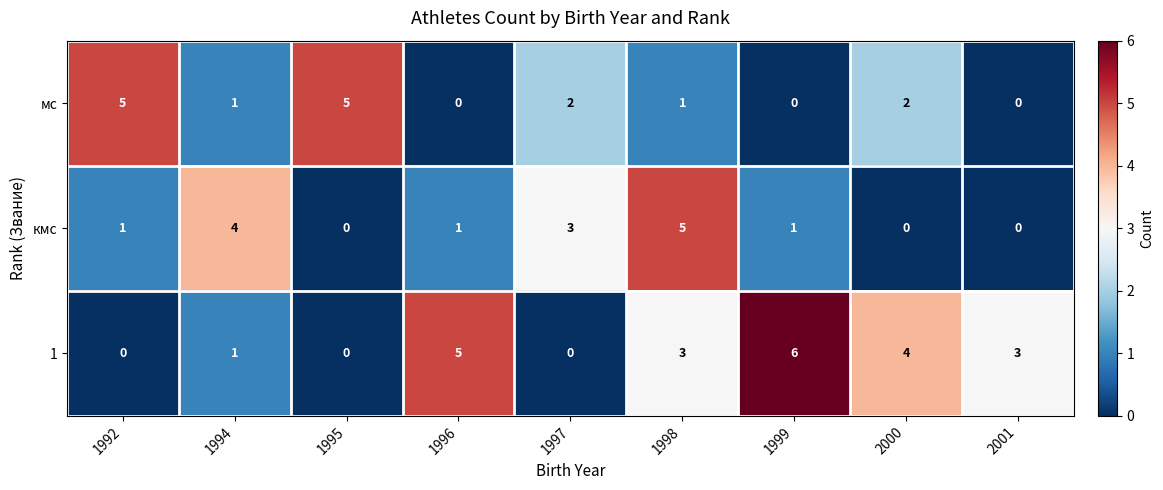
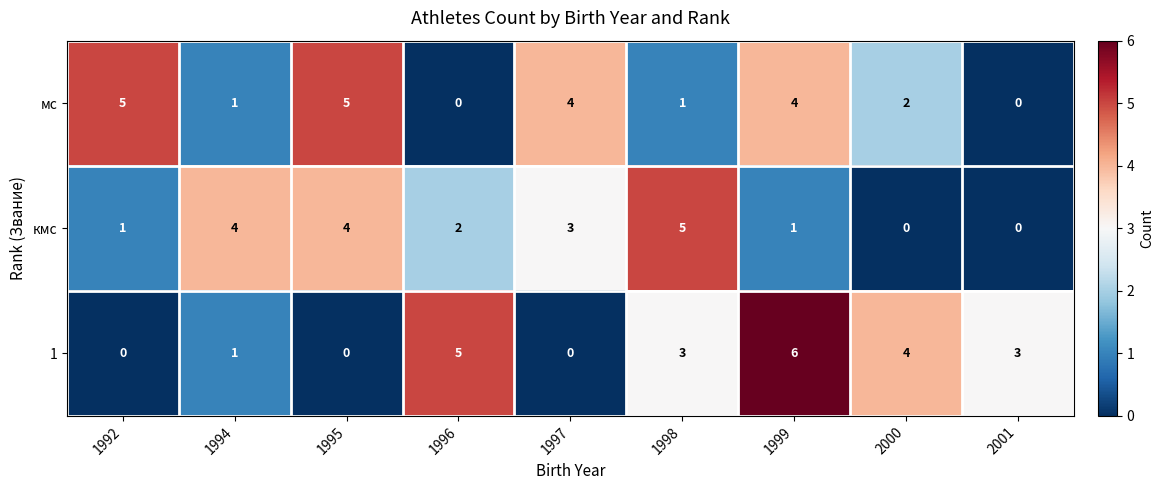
  {
    "мс": {
      "1992": 5,
      "1994": 1,
      "1995": 5,
      "1996": 0,
-     "1997": 2,
+     "1997": 4,
      "1998": 1,
-     "1999": 0,
+     "1999": 4,
      "2000": 2,
      "2001": 0
    },
    "кмс": {
      "1992": 1,
      "1994": 4,
-     "1995": 0,
-     "1996": 1,
+     "1995": 4,
+     "1996": 2,
      "1997": 3,
      "1998": 5,
      "1999": 1,
      "2000": 0,
      "2001": 0
    },
    "1": {
      "1992": 0,
      "1994": 1,
      "1995": 0,
      "1996": 5,
      "1997": 0,
      "1998": 3,
      "1999": 6,
      "2000": 4,
      "2001": 3
    }
  }
